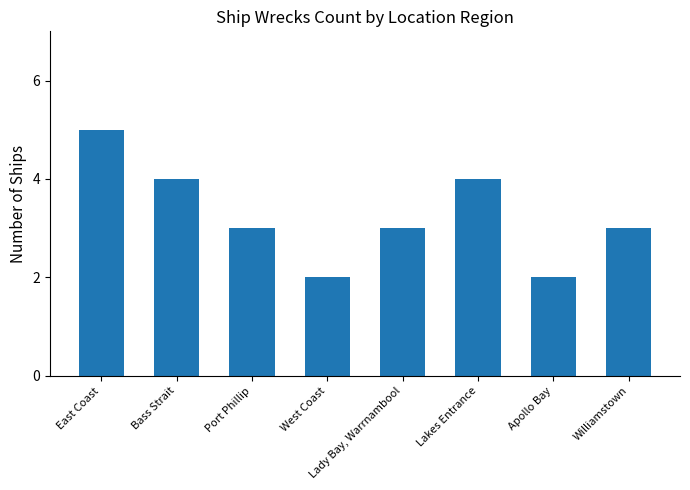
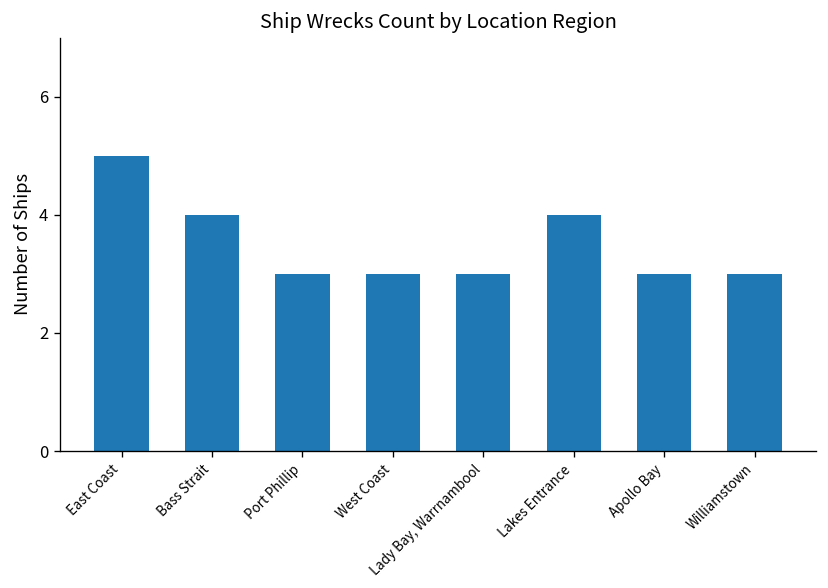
  {
    "East Coast": 5,
    "Bass Strait": 4,
    "Port Phillip": 3,
-   "West Coast": 2,
+   "West Coast": 3,
    "Lady Bay, Warrnambool": 3,
    "Lakes Entrance": 4,
-   "Apollo Bay": 2,
+   "Apollo Bay": 3,
    "Williamstown": 3
  }
